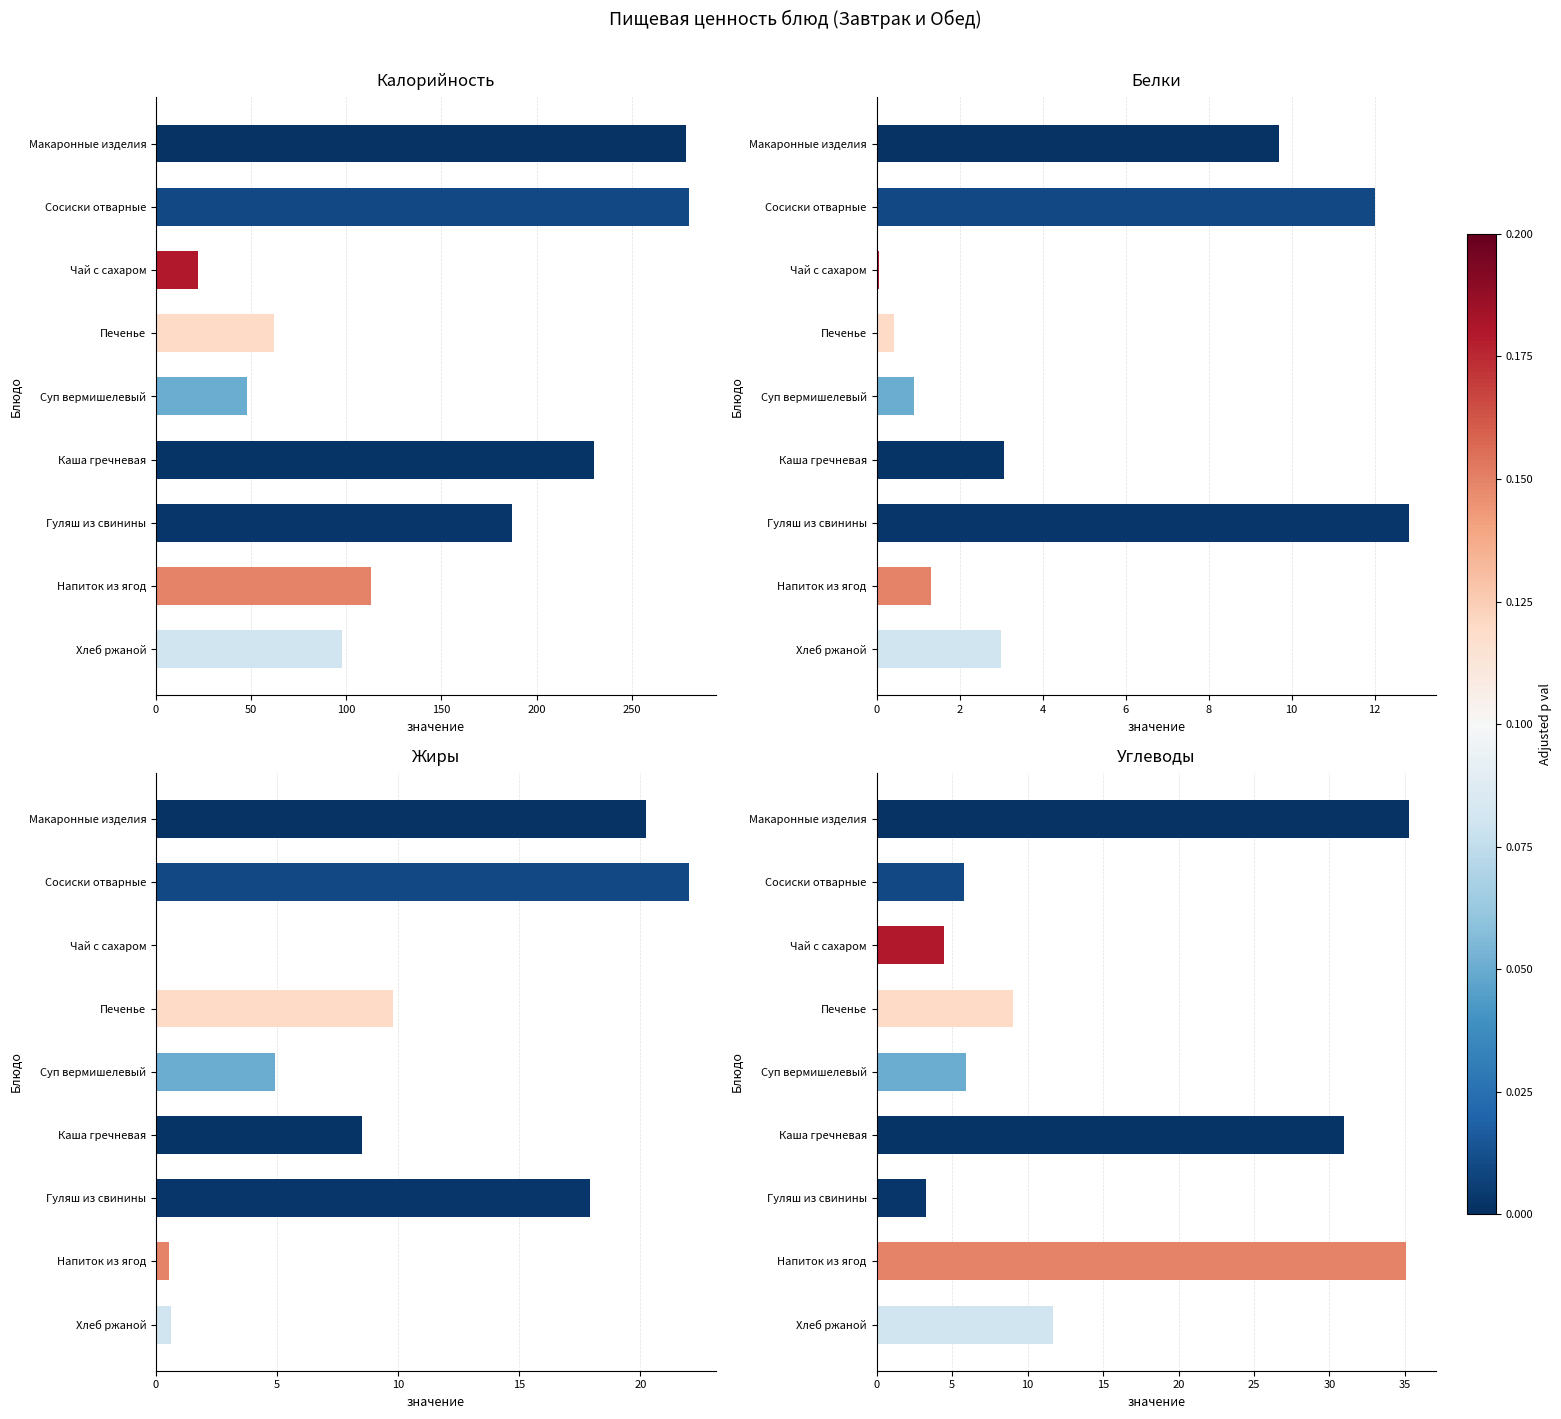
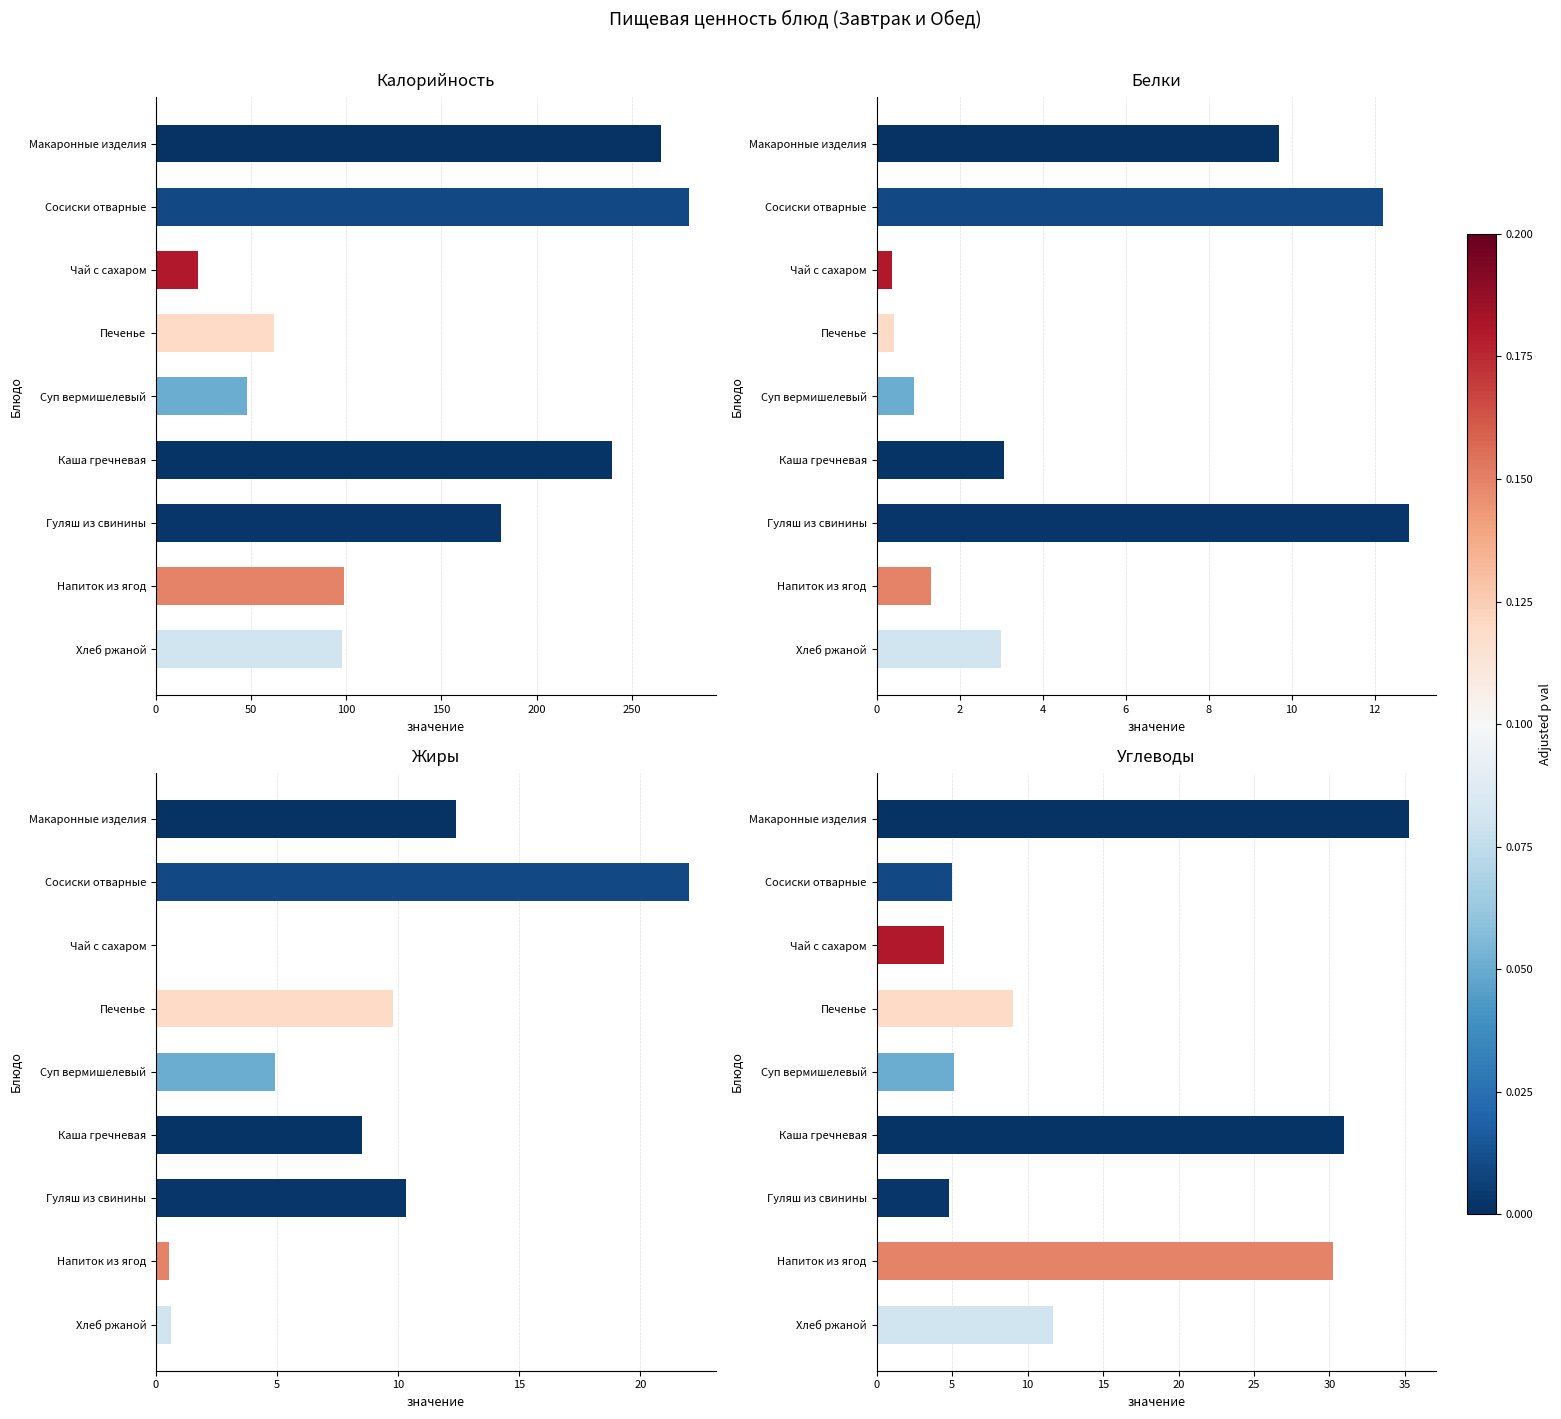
  {
    "Калорийность": {
-     "Макаронные изделия": 278,
+     "Макаронные изделия": 265,
      "Сосиски отварные": 280,
      "Чай с сахаром": 22,
      "Печенье": 62,
      "Суп вермишелевый": 48,
-     "Каша гречневая": 230,
-     "Гуляш из свинины": 187,
-     "Напиток из ягод": 113,
+     "Каша гречневая": 240,
+     "Гуляш из свинины": 181,
+     "Напиток из ягод": 99,
      "Хлеб ржаной": 98
    },
    "Белки": {
      "Макаронные изделия": 9.7,
-     "Сосиски отварные": 12.0,
-     "Чай с сахаром": 0.1,
+     "Сосиски отварные": 12.2,
+     "Чай с сахаром": 0.4,
      "Печенье": 0.4,
      "Суп вермишелевый": 0.9,
      "Каша гречневая": 3.1,
      "Гуляш из свинины": 12.8,
      "Напиток из ягод": 1.3,
      "Хлеб ржаной": 3.0
    },
    "Жиры": {
-     "Макаронные изделия": 20.2,
+     "Макаронные изделия": 12.4,
      "Сосиски отварные": 22.0,
      "Печенье": 9.8,
      "Суп вермишелевый": 4.9,
      "Каша гречневая": 8.5,
-     "Гуляш из свинины": 17.9,
+     "Гуляш из свинины": 10.3,
      "Напиток из ягод": 0.6,
      "Хлеб ржаной": 0.6
    },
    "Углеводы": {
      "Макаронные изделия": 35.3,
-     "Сосиски отварные": 5.8,
+     "Сосиски отварные": 5.0,
      "Чай с сахаром": 4.5,
      "Печенье": 9.1,
-     "Суп вермишелевый": 5.9,
+     "Суп вермишелевый": 5.1,
      "Каша гречневая": 30.9,
-     "Гуляш из свинины": 3.3,
-     "Напиток из ягод": 35.1,
+     "Гуляш из свинины": 4.8,
+     "Напиток из ягод": 30.2,
      "Хлеб ржаной": 11.7
    }
  }
